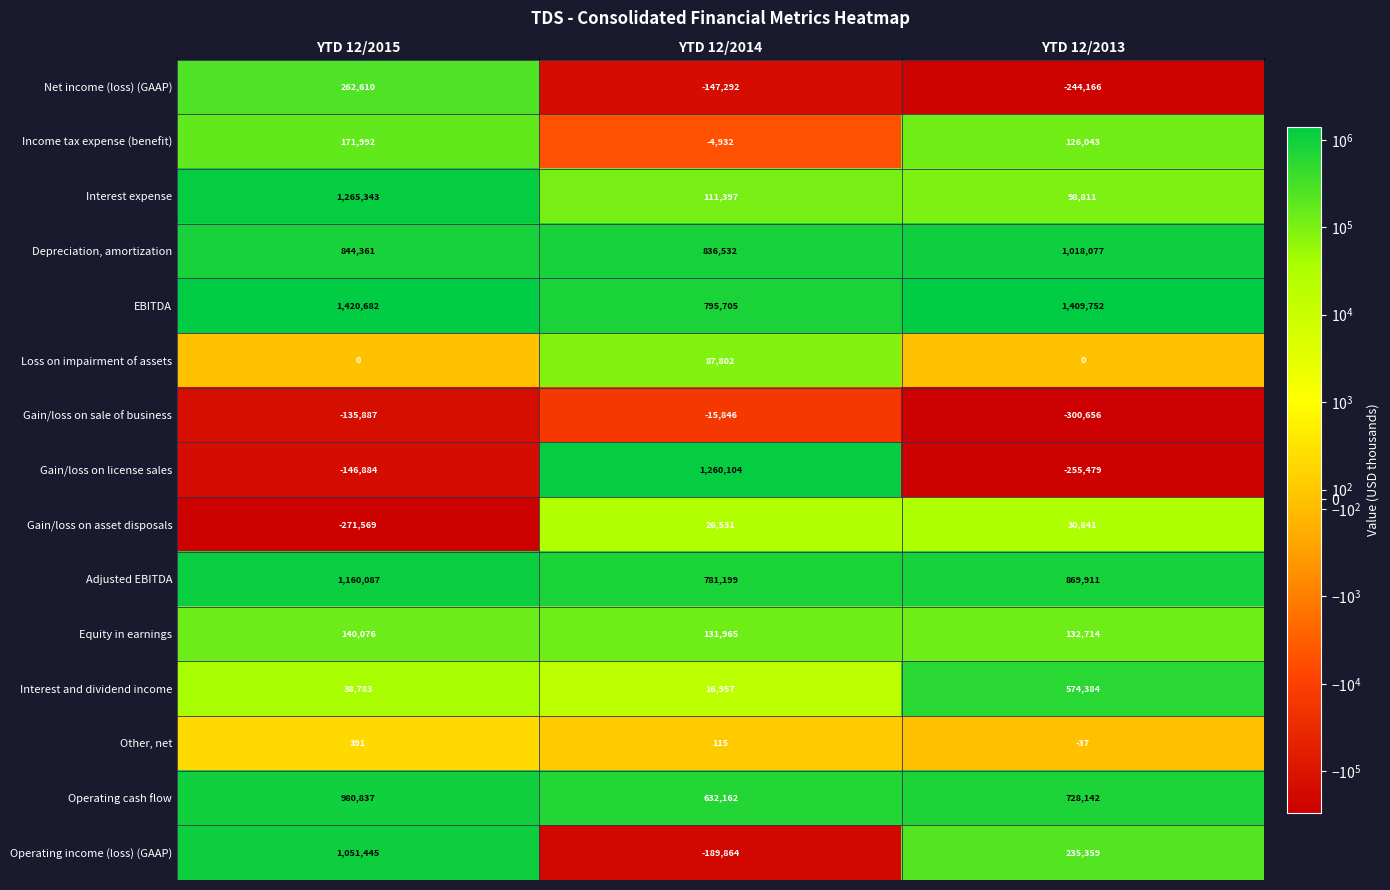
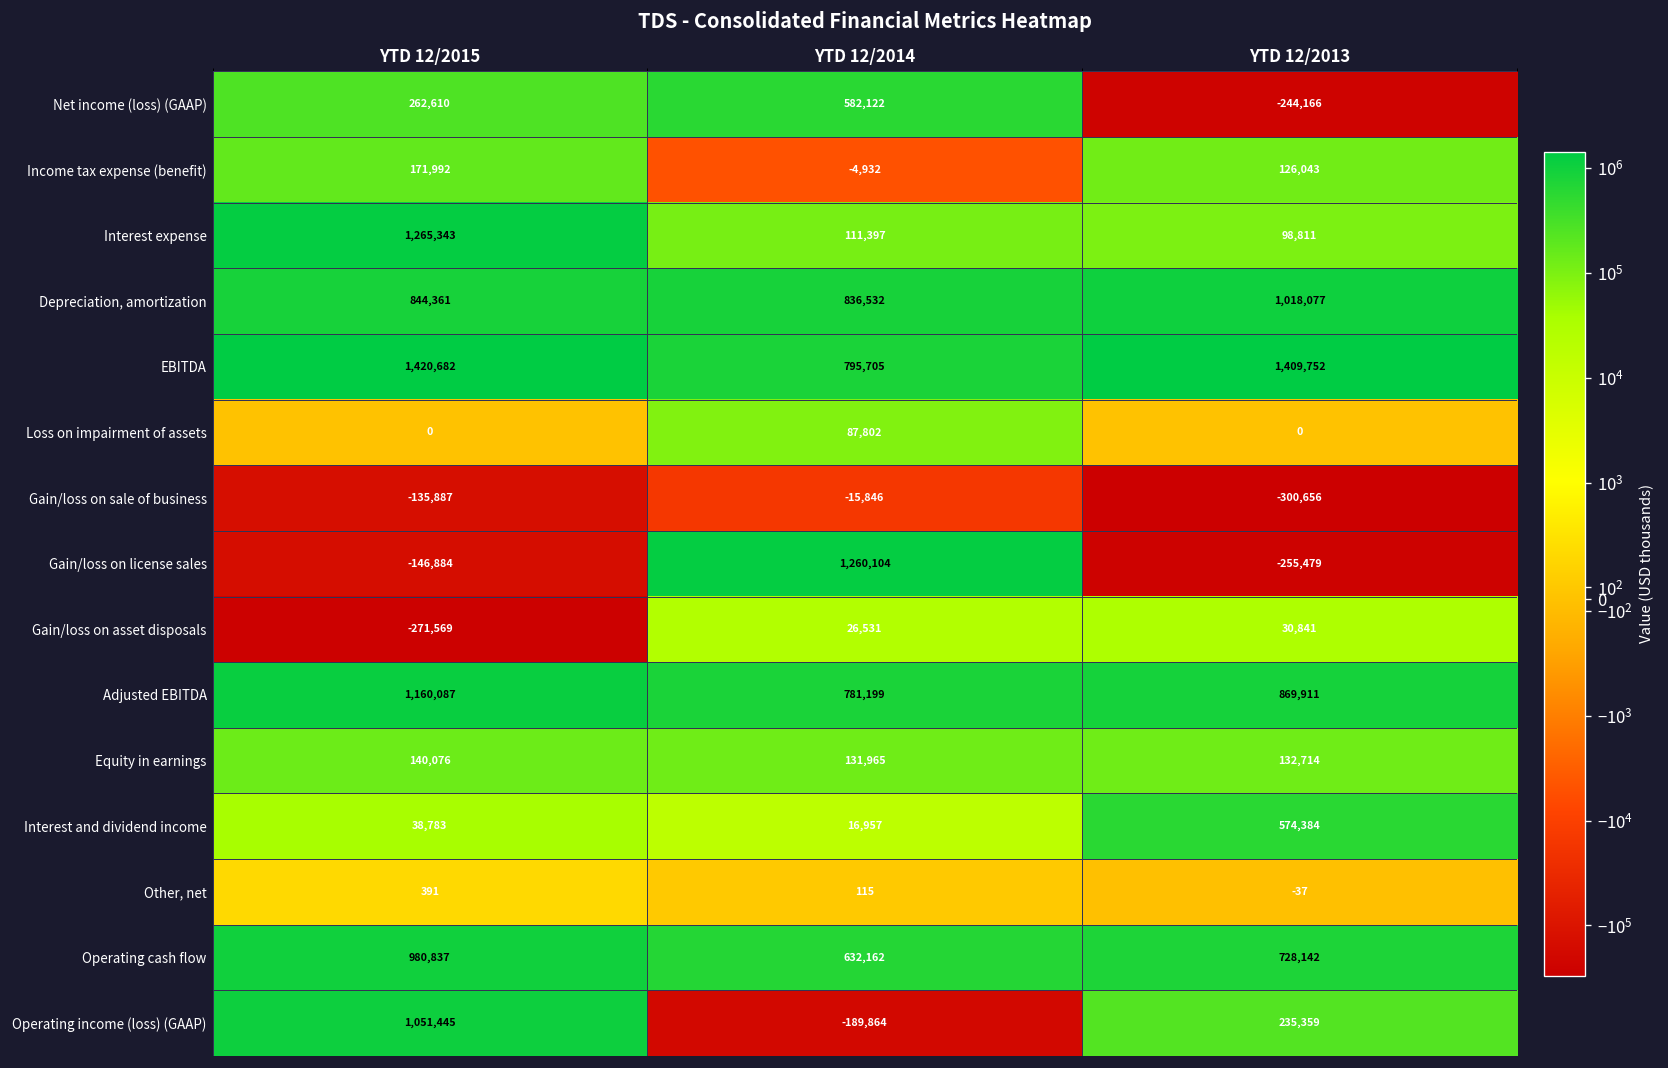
  {
    "Net income (loss) (GAAP)": {
      "YTD 12/2015": "262,610",
-     "YTD 12/2014": "-147,292",
+     "YTD 12/2014": "582,122",
      "YTD 12/2013": "-244,166"
    },
    "Income tax expense (benefit)": {
      "YTD 12/2015": "171,992",
      "YTD 12/2014": "-4,932",
      "YTD 12/2013": "126,043"
    },
    "Interest expense": {
      "YTD 12/2015": "1,265,343",
      "YTD 12/2014": "111,397",
      "YTD 12/2013": "98,811"
    },
    "Depreciation, amortization": {
      "YTD 12/2015": "844,361",
      "YTD 12/2014": "836,532",
      "YTD 12/2013": "1,018,077"
    },
    "EBITDA": {
      "YTD 12/2015": "1,420,682",
      "YTD 12/2014": "795,705",
      "YTD 12/2013": "1,409,752"
    },
    "Loss on impairment of assets": {
      "YTD 12/2015": "0",
      "YTD 12/2014": "87,802",
      "YTD 12/2013": "0"
    },
    "Gain/loss on sale of business": {
      "YTD 12/2015": "-135,887",
      "YTD 12/2014": "-15,846",
      "YTD 12/2013": "-300,656"
    },
    "Gain/loss on license sales": {
      "YTD 12/2015": "-146,884",
      "YTD 12/2014": "1,260,104",
      "YTD 12/2013": "-255,479"
    },
    "Gain/loss on asset disposals": {
      "YTD 12/2015": "-271,569",
      "YTD 12/2014": "26,531",
      "YTD 12/2013": "30,841"
    },
    "Adjusted EBITDA": {
      "YTD 12/2015": "1,160,087",
      "YTD 12/2014": "781,199",
      "YTD 12/2013": "869,911"
    },
    "Equity in earnings": {
      "YTD 12/2015": "140,076",
      "YTD 12/2014": "131,965",
      "YTD 12/2013": "132,714"
    },
    "Interest and dividend income": {
      "YTD 12/2015": "38,783",
      "YTD 12/2014": "16,957",
      "YTD 12/2013": "574,384"
    },
    "Other, net": {
      "YTD 12/2015": "391",
      "YTD 12/2014": "115",
      "YTD 12/2013": "-37"
    },
    "Operating cash flow": {
      "YTD 12/2015": "980,837",
      "YTD 12/2014": "632,162",
      "YTD 12/2013": "728,142"
    },
    "Operating income (loss) (GAAP)": {
      "YTD 12/2015": "1,051,445",
      "YTD 12/2014": "-189,864",
      "YTD 12/2013": "235,359"
    }
  }
